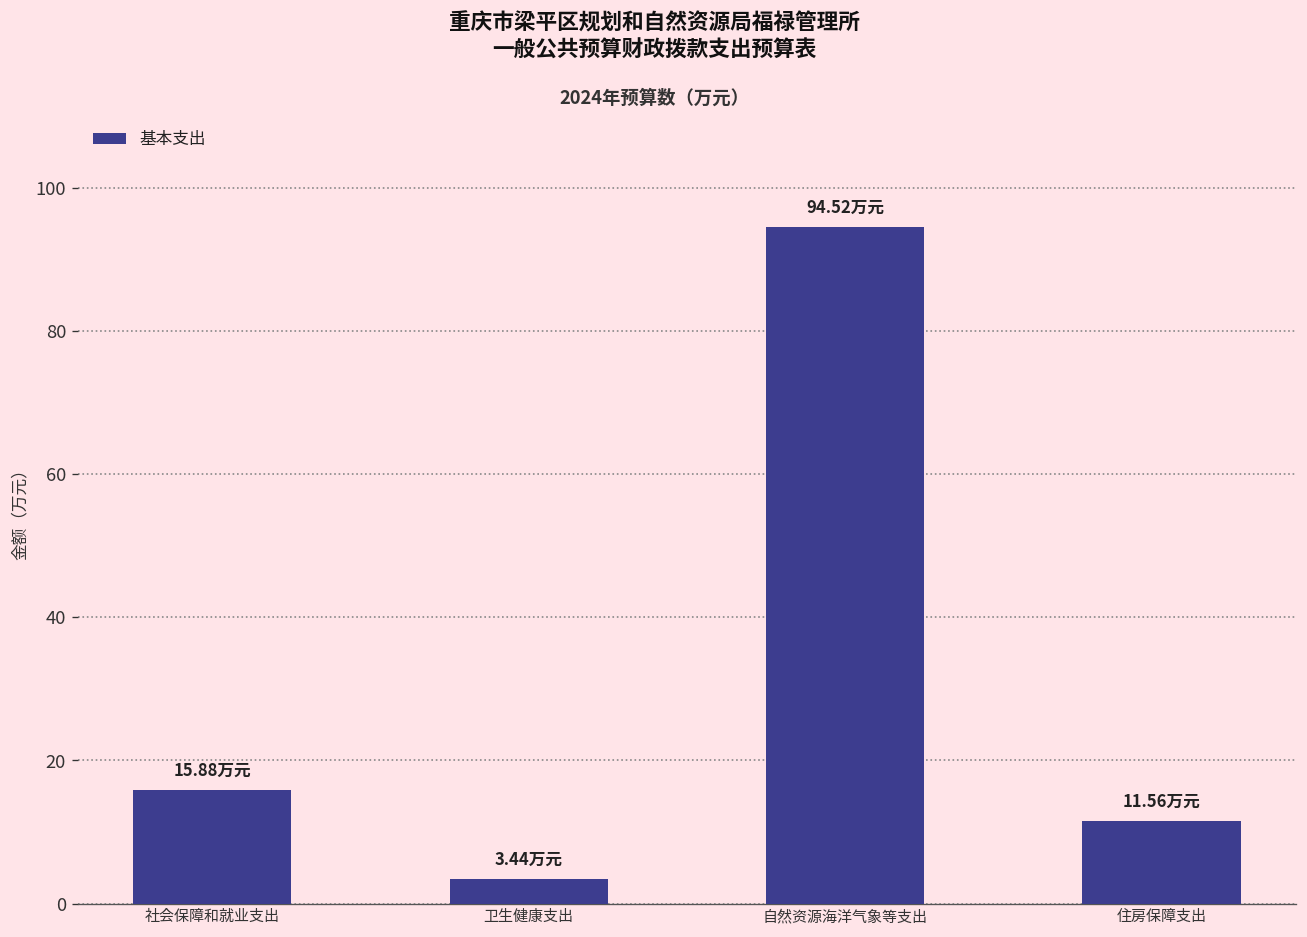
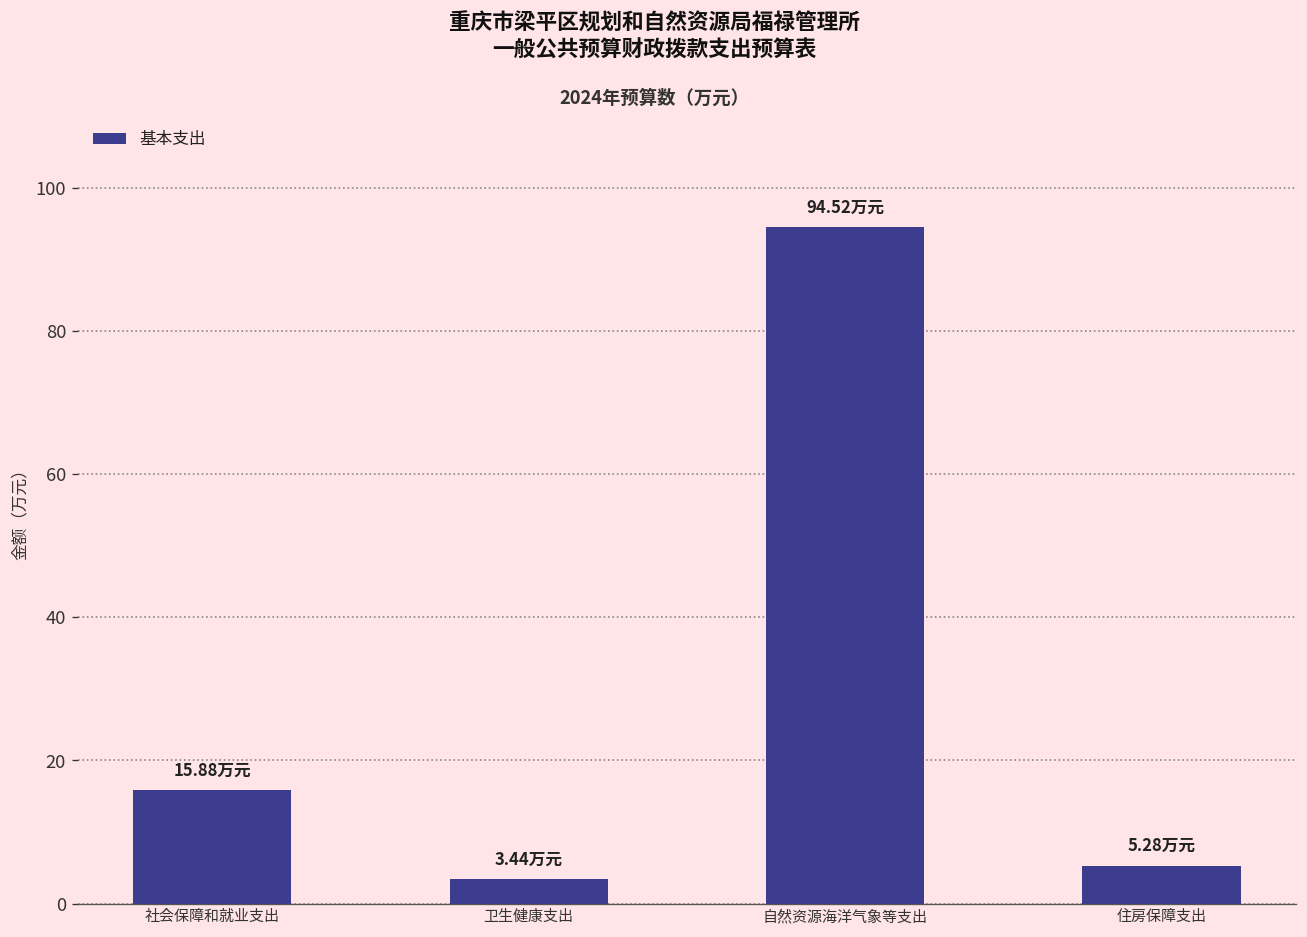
  {
    "社会保障和就业支出": 15.88,
    "卫生健康支出": 3.44,
    "自然资源海洋气象等支出": 94.52,
-   "住房保障支出": 11.56
+   "住房保障支出": 5.28
  }
